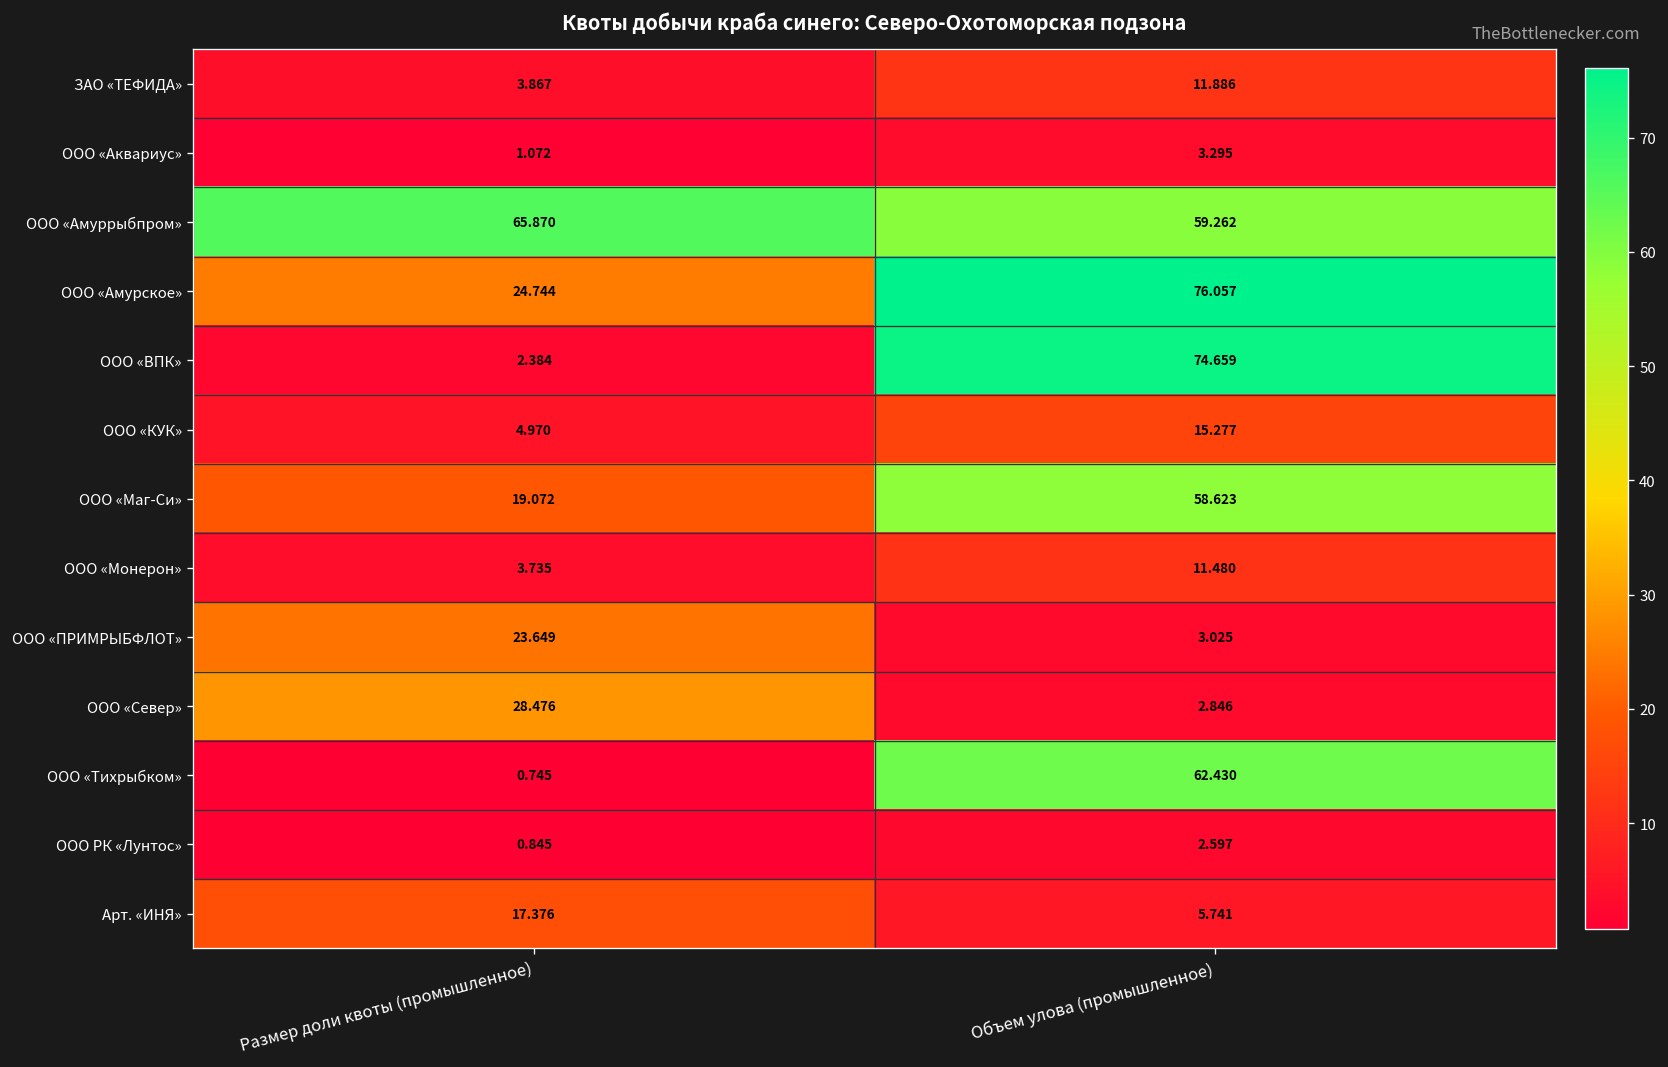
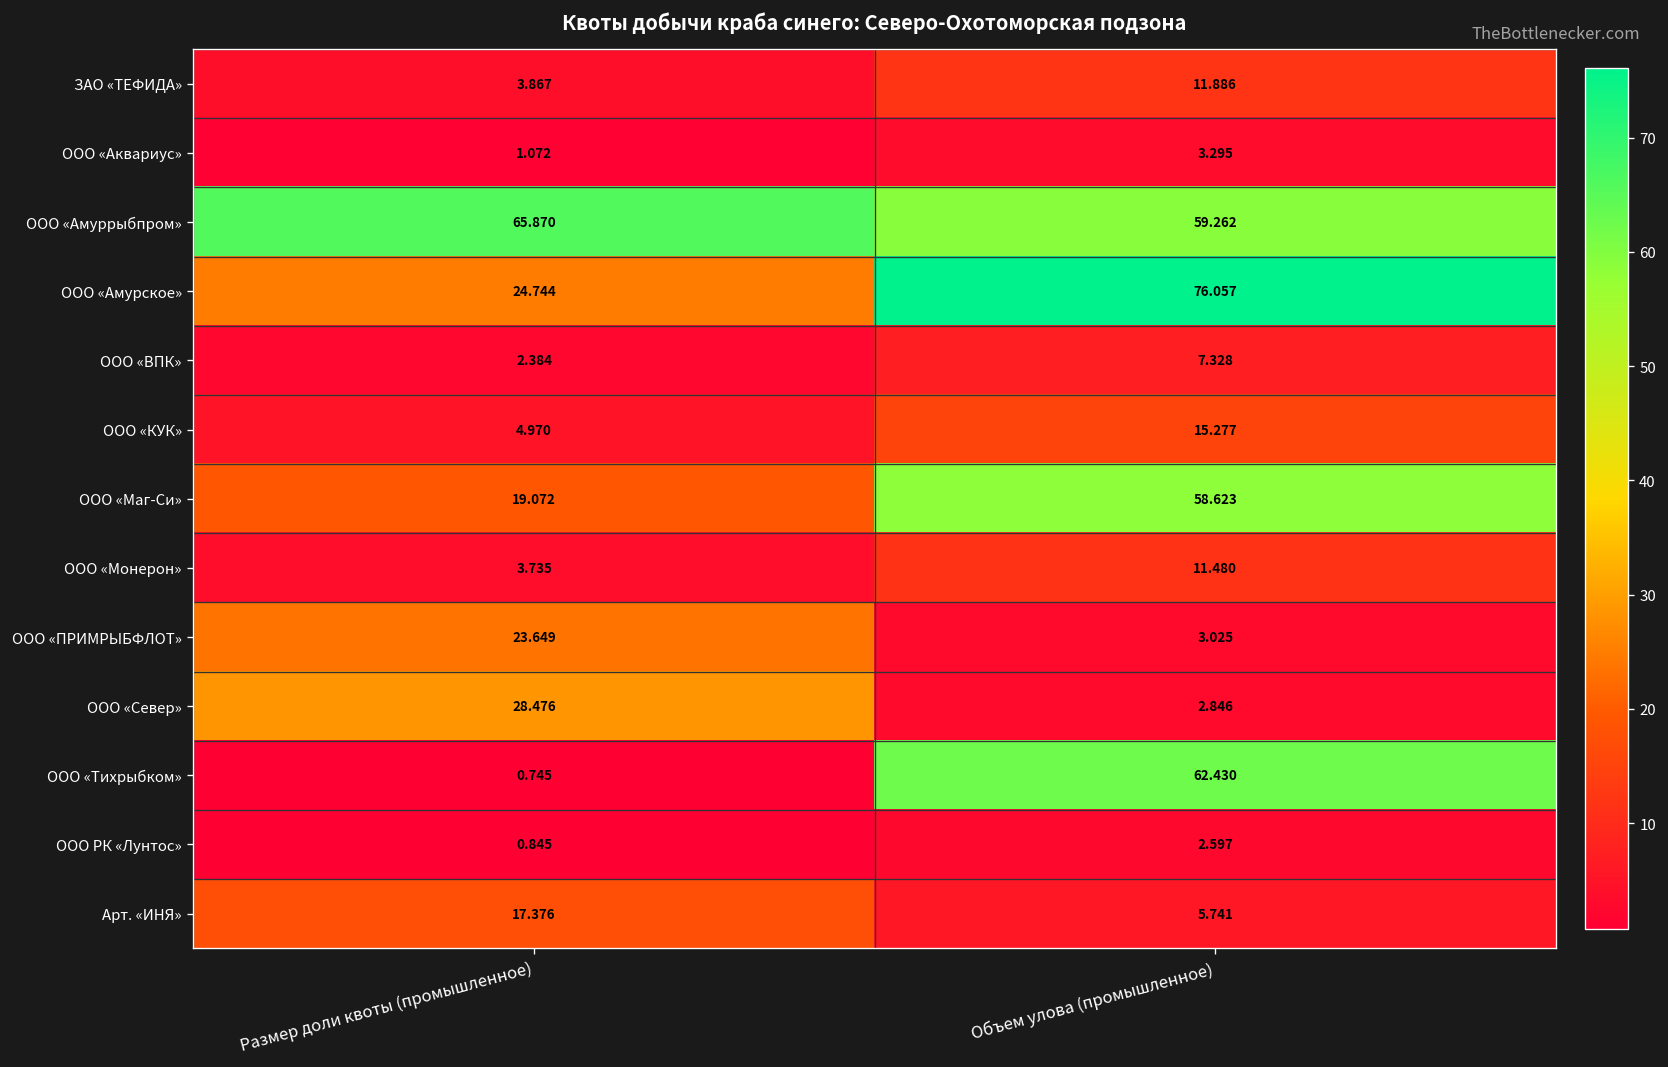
  {
    "ЗАО «ТЕФИДА»": {
      "Размер доли квоты (промышленное)": 3.867,
      "Объем улова (промышленное)": 11.886
    },
    "ООО «Аквариус»": {
      "Размер доли квоты (промышленное)": 1.072,
      "Объем улова (промышленное)": 3.295
    },
    "ООО «Амуррыбпром»": {
      "Размер доли квоты (промышленное)": 65.870,
      "Объем улова (промышленное)": 59.262
    },
    "ООО «Амурское»": {
      "Размер доли квоты (промышленное)": 24.744,
      "Объем улова (промышленное)": 76.057
    },
    "ООО «ВПК»": {
      "Размер доли квоты (промышленное)": 2.384,
-     "Объем улова (промышленное)": 74.659
+     "Объем улова (промышленное)": 7.328
    },
    "ООО «КУК»": {
      "Размер доли квоты (промышленное)": 4.970,
      "Объем улова (промышленное)": 15.277
    },
    "ООО «Маг-Си»": {
      "Размер доли квоты (промышленное)": 19.072,
      "Объем улова (промышленное)": 58.623
    },
    "ООО «Монерон»": {
      "Размер доли квоты (промышленное)": 3.735,
      "Объем улова (промышленное)": 11.480
    },
    "ООО «ПРИМРЫБФЛОТ»": {
      "Размер доли квоты (промышленное)": 23.649,
      "Объем улова (промышленное)": 3.025
    },
    "ООО «Север»": {
      "Размер доли квоты (промышленное)": 28.476,
      "Объем улова (промышленное)": 2.846
    },
    "ООО «Тихрыбком»": {
      "Размер доли квоты (промышленное)": 0.745,
      "Объем улова (промышленное)": 62.430
    },
    "ООО РК «Лунтос»": {
      "Размер доли квоты (промышленное)": 0.845,
      "Объем улова (промышленное)": 2.597
    },
    "Арт. «ИНЯ»": {
      "Размер доли квоты (промышленное)": 17.376,
      "Объем улова (промышленное)": 5.741
    }
  }
